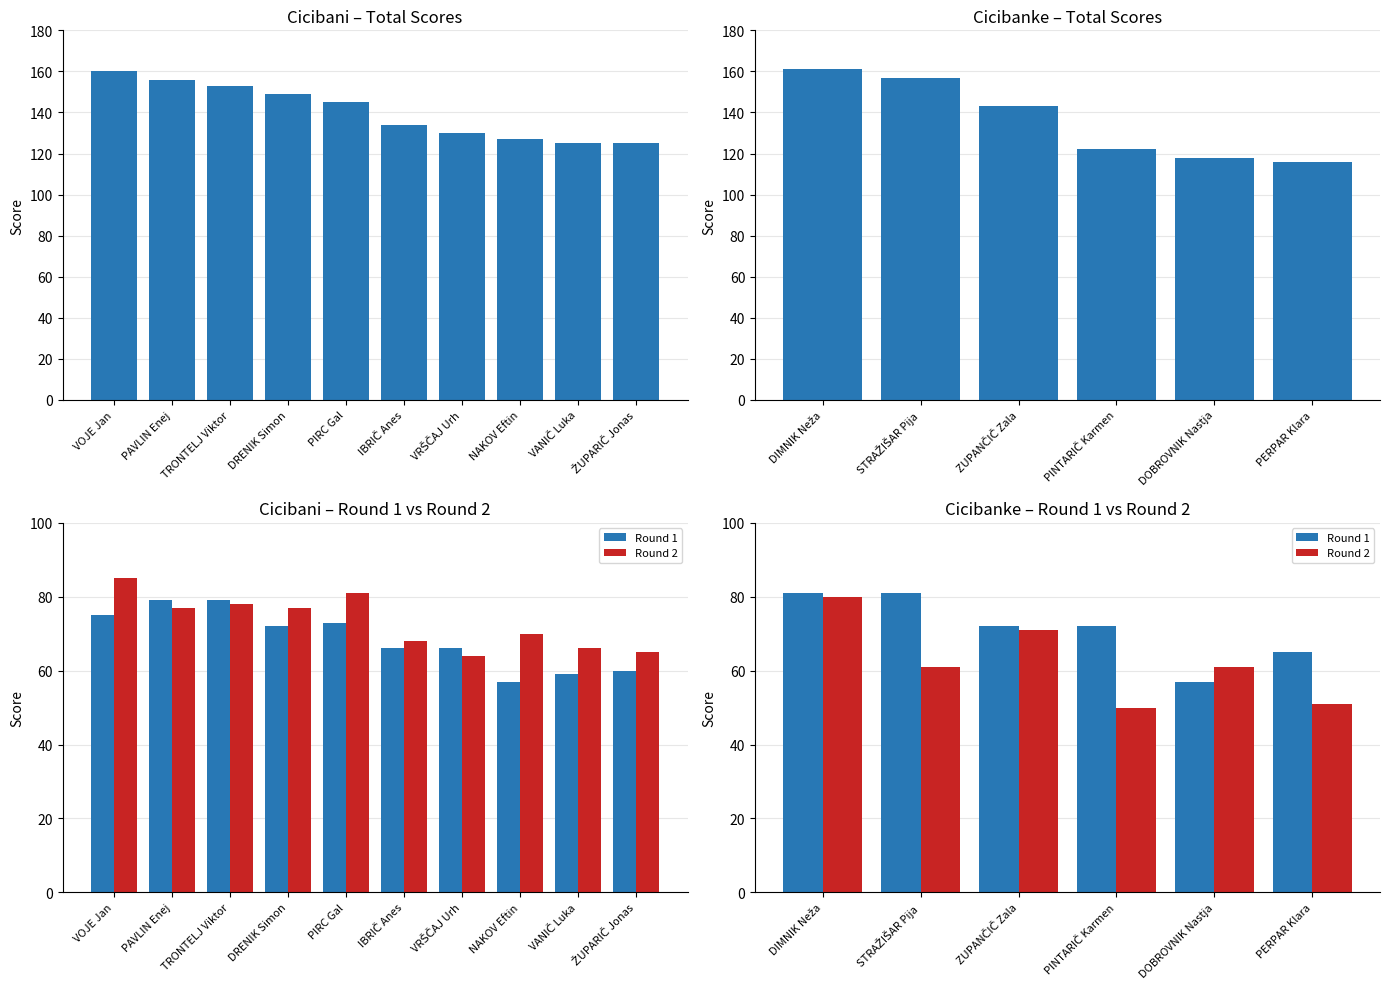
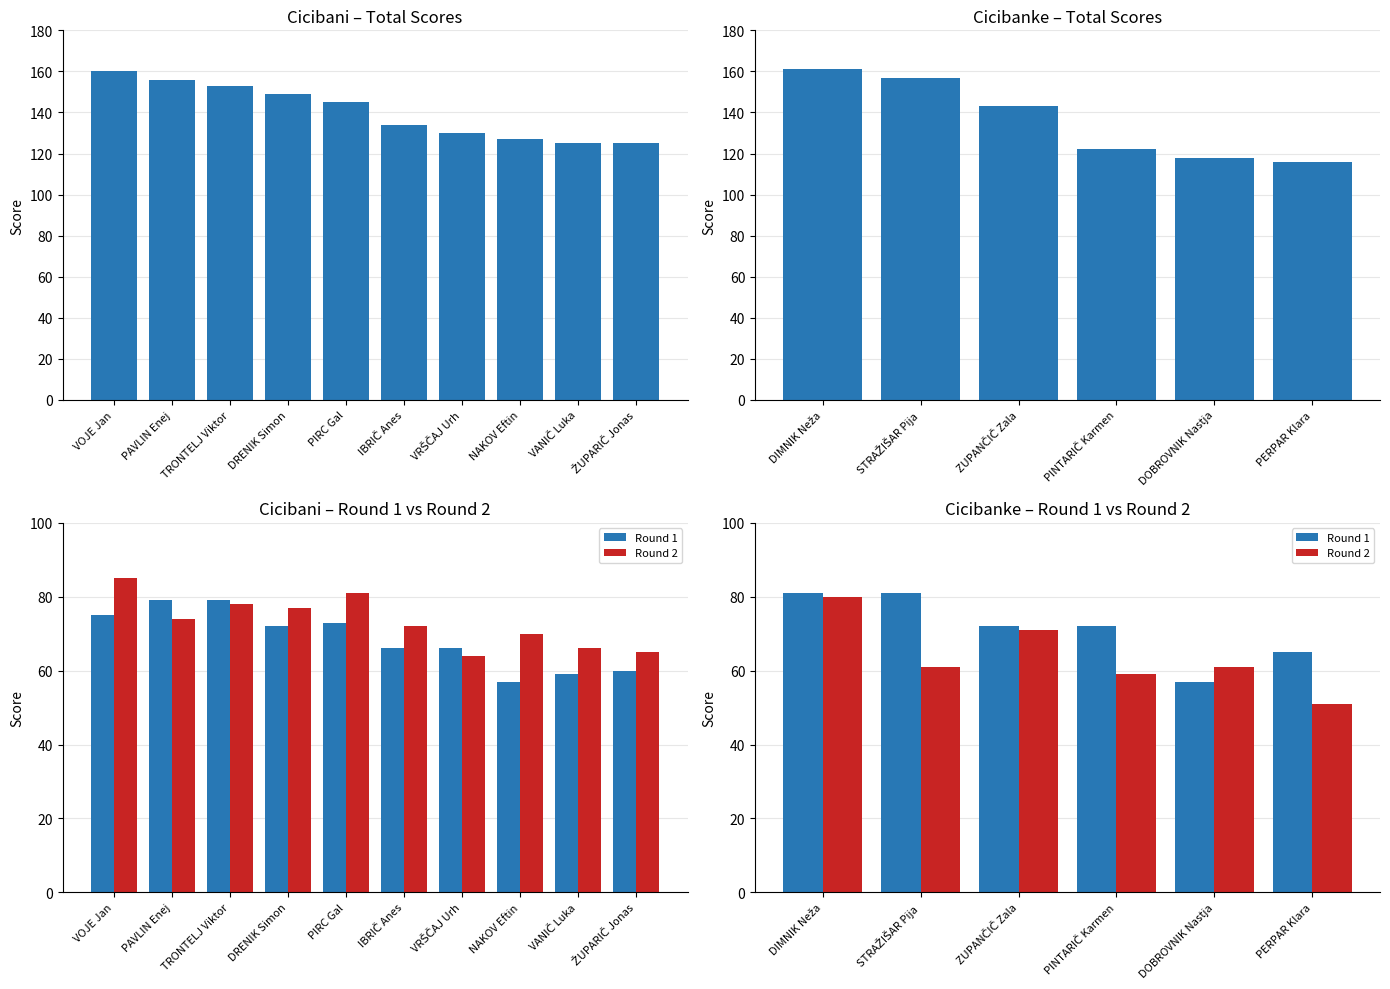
  {
    "Cicibani – Total Scores": {
      "VOJE Jan": 160,
      "PAVLIN Enej": 156,
      "TRONTELJ Viktor": 153,
      "DRENIK Simon": 149,
      "PIRC Gal": 145,
      "IBRIČ Anes": 134,
      "VRŠČAJ Urh": 130,
      "NAKOV Eftin": 127,
      "VANIČ Luka": 125,
      "ŽUPARIČ Jonas": 125
    },
    "Cicibanke – Total Scores": {
      "DIMNIK Neža": 161,
      "STRAŽIŠAR Pija": 157,
      "ZUPANČIČ Zala": 143,
      "PINTARIČ Karmen": 122,
      "DOBROVNIK Nastja": 118,
      "PERPAR Klara": 116
    },
    "Cicibani – Round 1 vs Round 2": {
      "Round 1": {
        "VOJE Jan": 75,
        "PAVLIN Enej": 79,
        "TRONTELJ Viktor": 79,
        "DRENIK Simon": 72,
        "PIRC Gal": 73,
        "IBRIČ Anes": 66,
        "VRŠČAJ Urh": 66,
        "NAKOV Eftin": 57,
        "VANIČ Luka": 59,
        "ŽUPARIČ Jonas": 60
      },
      "Round 2": {
        "VOJE Jan": 85,
-       "PAVLIN Enej": 77,
+       "PAVLIN Enej": 74,
        "TRONTELJ Viktor": 78,
        "DRENIK Simon": 77,
        "PIRC Gal": 81,
-       "IBRIČ Anes": 68,
+       "IBRIČ Anes": 72,
        "VRŠČAJ Urh": 64,
        "NAKOV Eftin": 70,
        "VANIČ Luka": 66,
        "ŽUPARIČ Jonas": 65
      }
    },
    "Cicibanke – Round 1 vs Round 2": {
      "Round 1": {
        "DIMNIK Neža": 81,
        "STRAŽIŠAR Pija": 81,
        "ZUPANČIČ Zala": 72,
        "PINTARIČ Karmen": 72,
        "DOBROVNIK Nastja": 57,
        "PERPAR Klara": 65
      },
      "Round 2": {
        "DIMNIK Neža": 80,
        "STRAŽIŠAR Pija": 61,
        "ZUPANČIČ Zala": 71,
-       "PINTARIČ Karmen": 50,
+       "PINTARIČ Karmen": 59,
        "DOBROVNIK Nastja": 61,
        "PERPAR Klara": 51
      }
    }
  }
